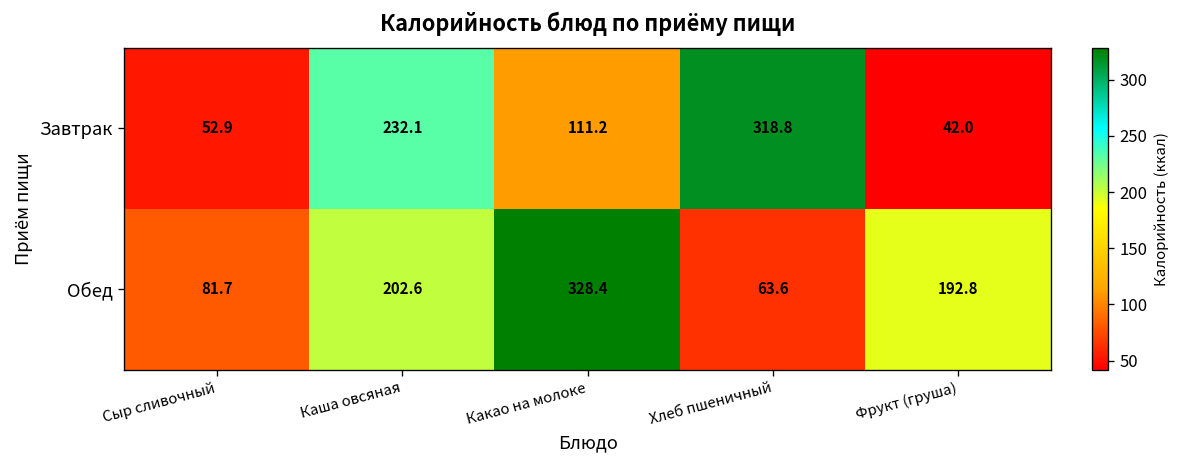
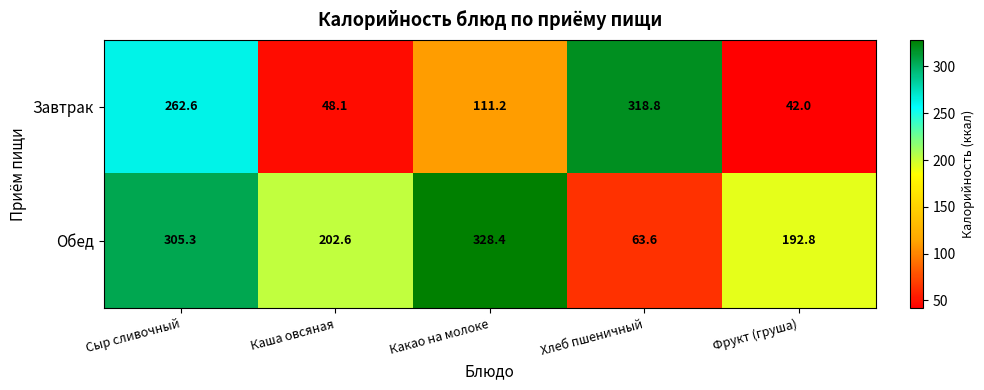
  {
    "Завтрак": {
-     "Сыр сливочный": 52.9,
-     "Каша овсяная": 232.1,
+     "Сыр сливочный": 262.6,
+     "Каша овсяная": 48.1,
      "Какао на молоке": 111.2,
      "Хлеб пшеничный": 318.8,
      "Фрукт (груша)": 42.0
    },
    "Обед": {
-     "Сыр сливочный": 81.7,
+     "Сыр сливочный": 305.3,
      "Каша овсяная": 202.6,
      "Какао на молоке": 328.4,
      "Хлеб пшеничный": 63.6,
      "Фрукт (груша)": 192.8
    }
  }
